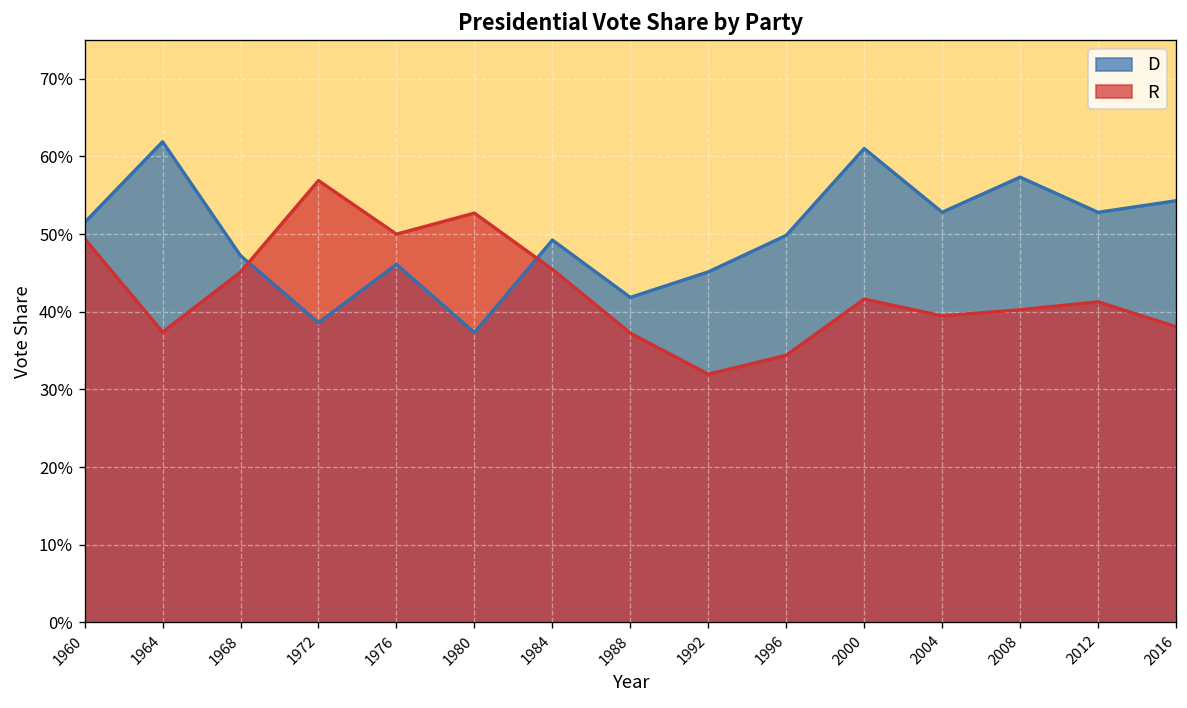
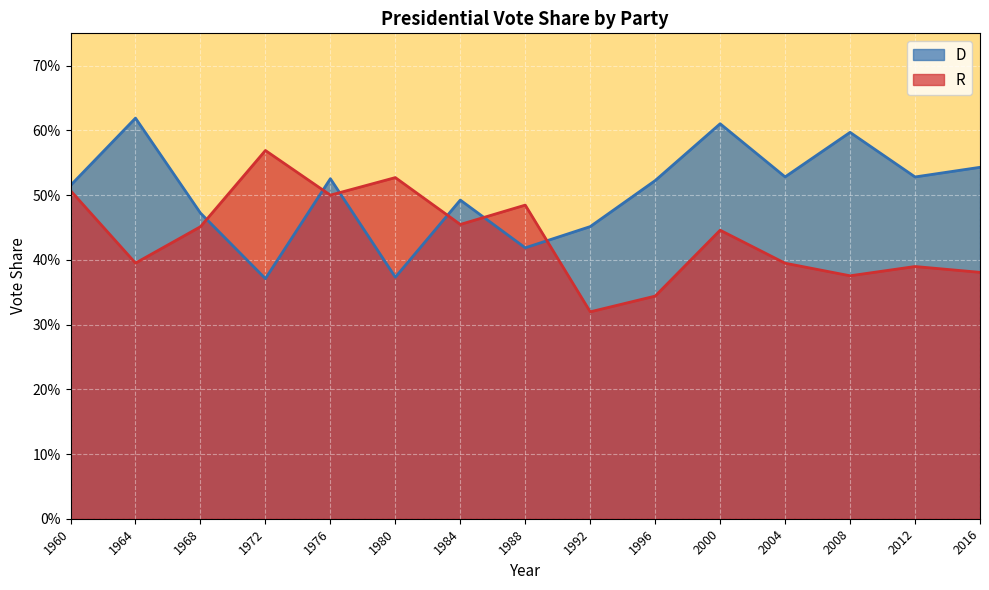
  {
    "D": {
      "1960": "52%",
      "1964": "62%",
      "1968": "47%",
-     "1972": "39%",
-     "1976": "46%",
+     "1972": "37%",
+     "1976": "53%",
      "1980": "37%",
      "1984": "49%",
      "1988": "42%",
      "1992": "45%",
-     "1996": "50%",
+     "1996": "52%",
      "2000": "61%",
      "2004": "53%",
-     "2008": "57%",
+     "2008": "60%",
      "2012": "53%",
      "2016": "54%"
    },
    "R": {
-     "1960": "49%",
-     "1964": "37%",
+     "1960": "51%",
+     "1964": "40%",
      "1968": "45%",
      "1972": "57%",
      "1976": "50%",
      "1980": "53%",
      "1984": "45%",
-     "1988": "37%",
+     "1988": "48%",
      "1992": "32%",
      "1996": "34%",
-     "2000": "42%",
+     "2000": "45%",
      "2004": "39%",
-     "2008": "40%",
-     "2012": "41%",
+     "2008": "38%",
+     "2012": "39%",
      "2016": "38%"
    }
  }
